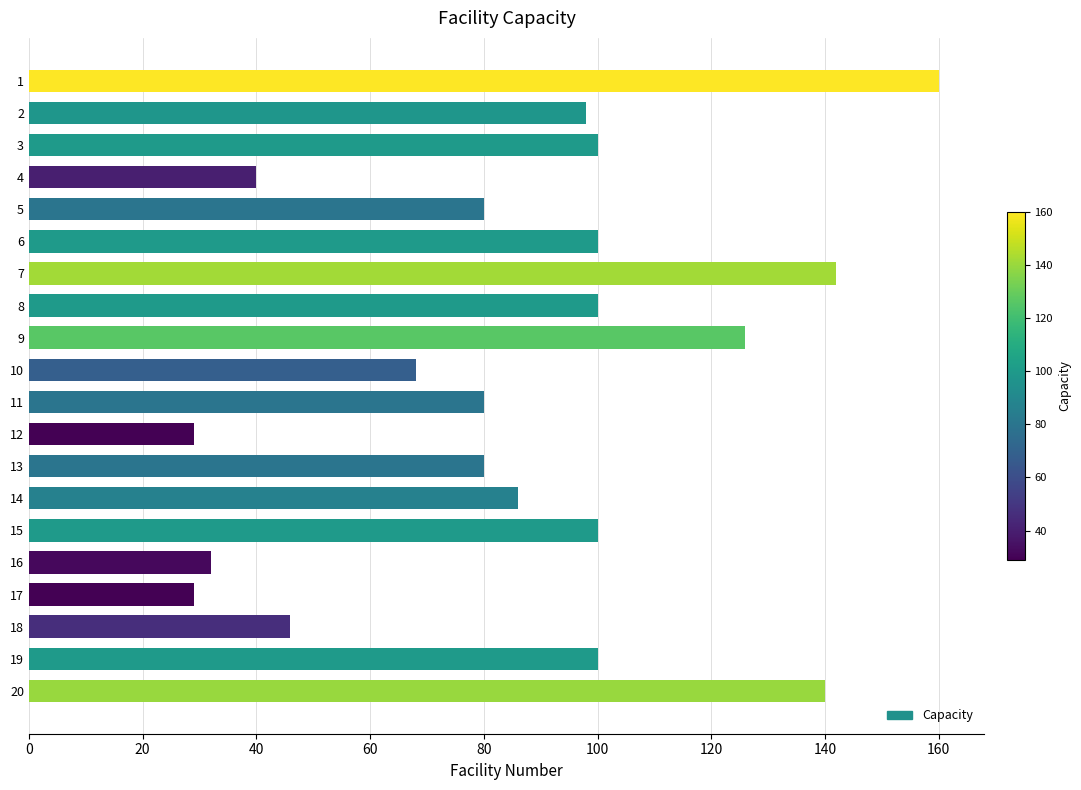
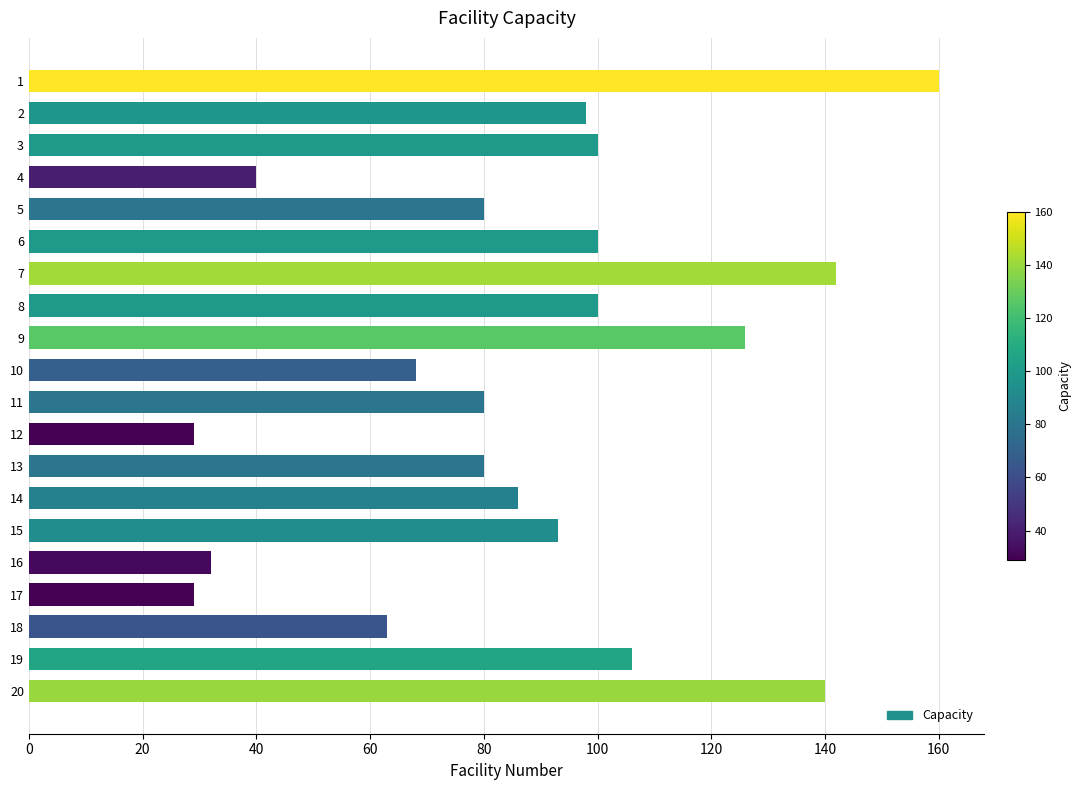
  {
    "1": 160,
    "2": 98,
    "3": 100,
    "4": 40,
    "5": 80,
    "6": 100,
    "7": 142,
    "8": 100,
    "9": 126,
    "10": 68,
    "11": 80,
    "12": 29,
    "13": 80,
    "14": 86,
-   "15": 100,
+   "15": 93,
    "16": 32,
    "17": 29,
-   "18": 46,
-   "19": 100,
+   "18": 63,
+   "19": 106,
    "20": 140
  }
